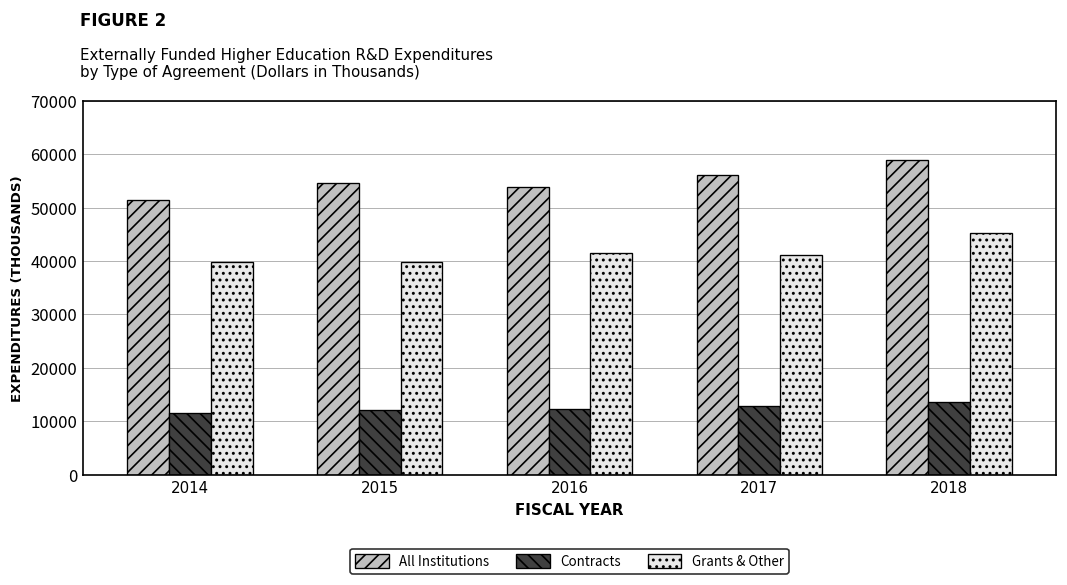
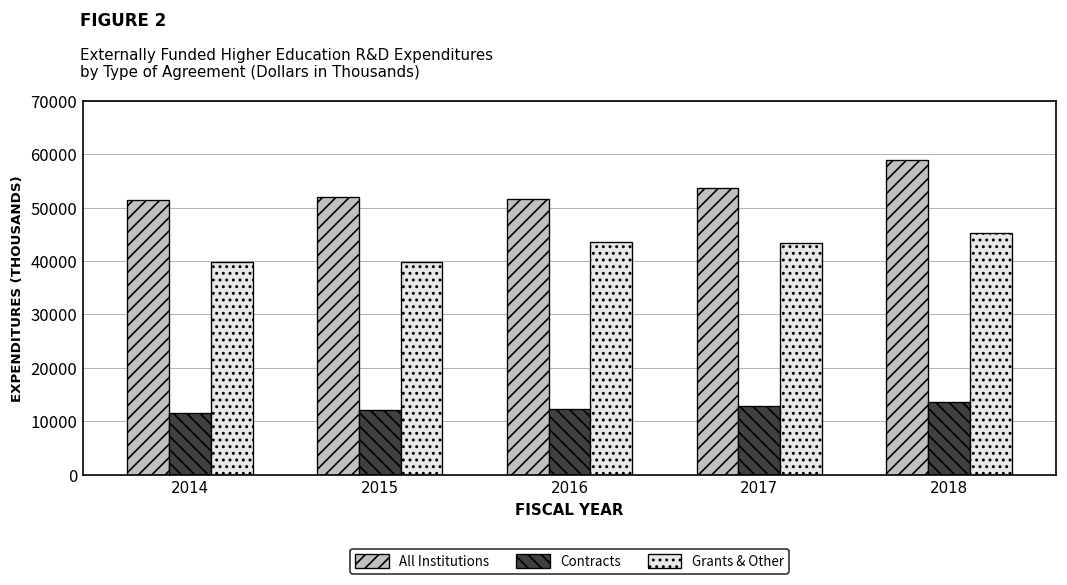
  {
    "All Institutions": {
      "2014": 51000,
-     "2015": 55000,
-     "2016": 54000,
-     "2017": 56000,
+     "2015": 52000,
+     "2016": 52000,
+     "2017": 54000,
      "2018": 59000
    },
    "Contracts": {
      "2014": 12000,
      "2015": 12000,
      "2016": 12000,
      "2017": 13000,
      "2018": 14000
    },
    "Grants & Other": {
      "2014": 40000,
      "2015": 40000,
-     "2016": 42000,
-     "2017": 41000,
+     "2016": 44000,
+     "2017": 43000,
      "2018": 45000
    }
  }
